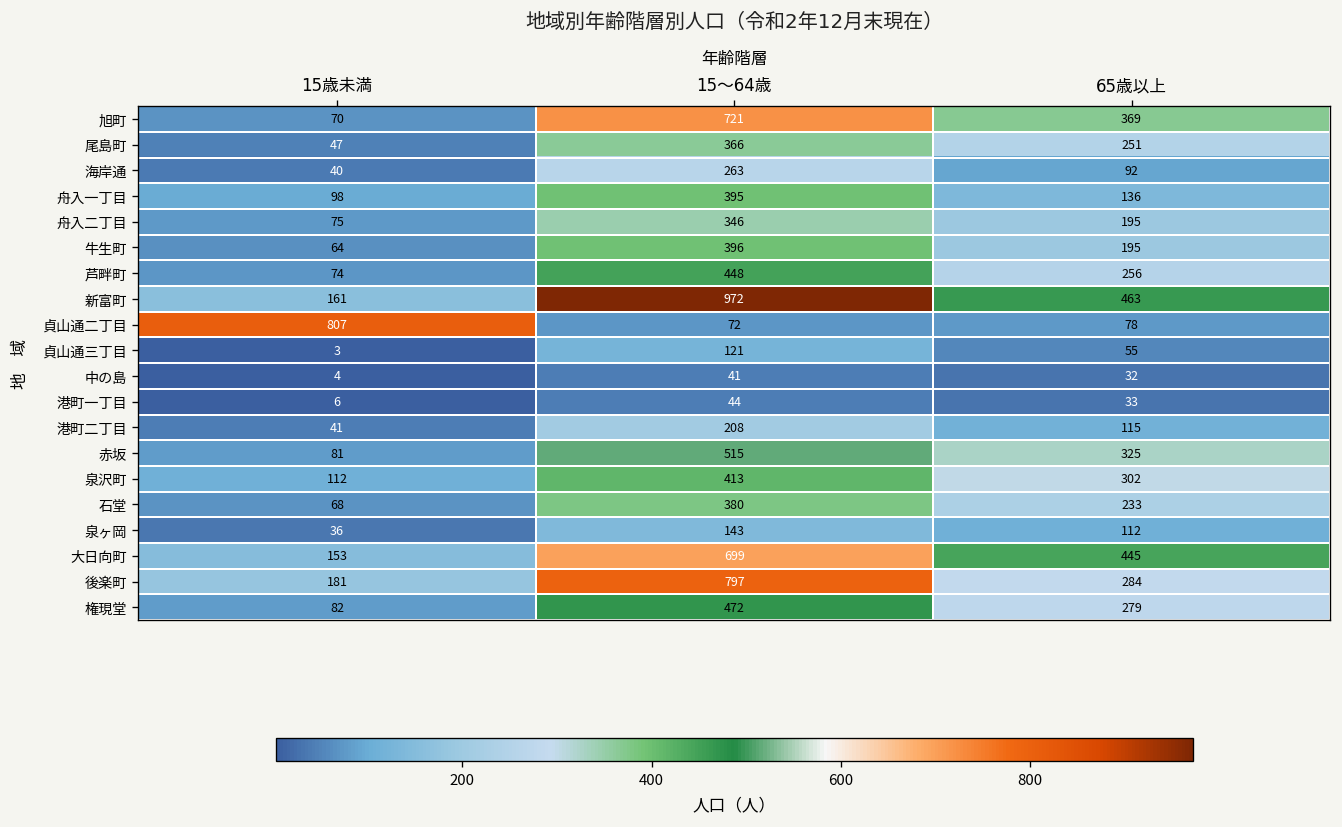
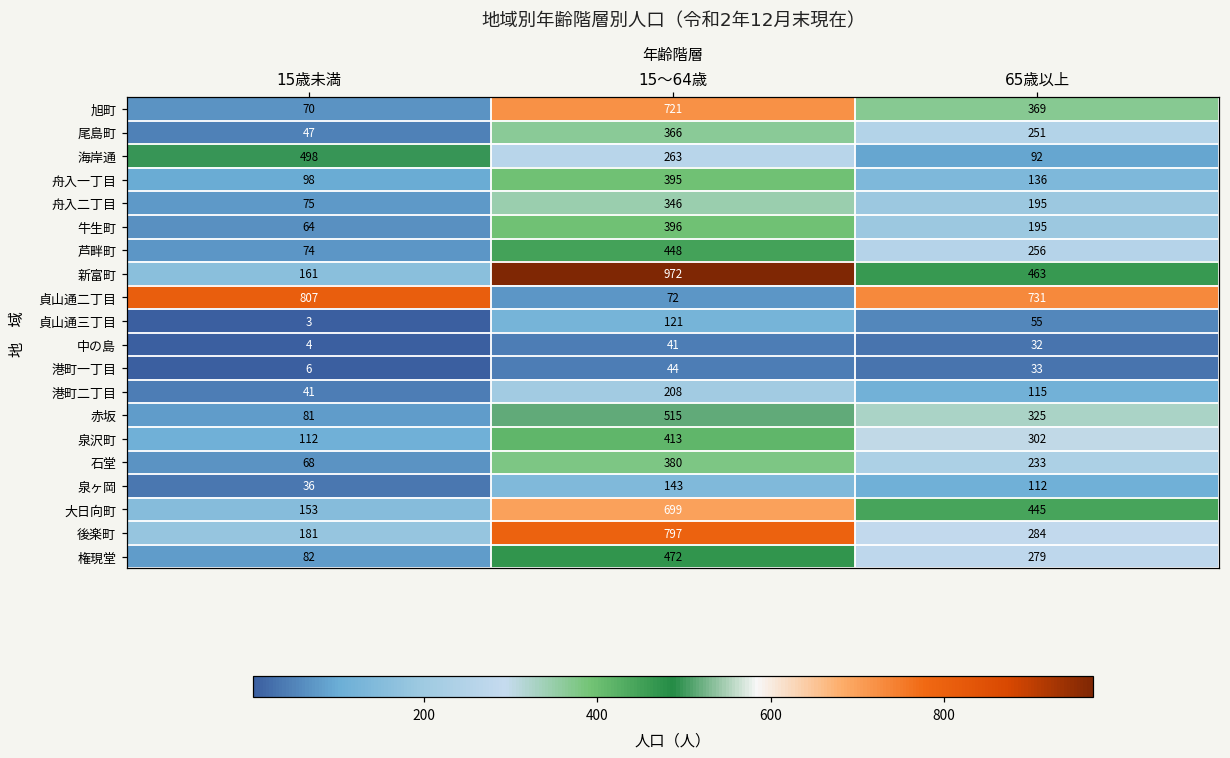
  {
    "旭町": {
      "15歳未満": 70,
      "15～64歳": 721,
      "65歳以上": 369
    },
    "尾島町": {
      "15歳未満": 47,
      "15～64歳": 366,
      "65歳以上": 251
    },
    "海岸通": {
-     "15歳未満": 40,
+     "15歳未満": 498,
      "15～64歳": 263,
      "65歳以上": 92
    },
    "舟入一丁目": {
      "15歳未満": 98,
      "15～64歳": 395,
      "65歳以上": 136
    },
    "舟入二丁目": {
      "15歳未満": 75,
      "15～64歳": 346,
      "65歳以上": 195
    },
    "牛生町": {
      "15歳未満": 64,
      "15～64歳": 396,
      "65歳以上": 195
    },
    "芦畔町": {
      "15歳未満": 74,
      "15～64歳": 448,
      "65歳以上": 256
    },
    "新富町": {
      "15歳未満": 161,
      "15～64歳": 972,
      "65歳以上": 463
    },
    "貞山通二丁目": {
      "15歳未満": 807,
      "15～64歳": 72,
-     "65歳以上": 78
+     "65歳以上": 731
    },
    "貞山通三丁目": {
      "15歳未満": 3,
      "15～64歳": 121,
      "65歳以上": 55
    },
    "中の島": {
      "15歳未満": 4,
      "15～64歳": 41,
      "65歳以上": 32
    },
    "港町一丁目": {
      "15歳未満": 6,
      "15～64歳": 44,
      "65歳以上": 33
    },
    "港町二丁目": {
      "15歳未満": 41,
      "15～64歳": 208,
      "65歳以上": 115
    },
    "赤坂": {
      "15歳未満": 81,
      "15～64歳": 515,
      "65歳以上": 325
    },
    "泉沢町": {
      "15歳未満": 112,
      "15～64歳": 413,
      "65歳以上": 302
    },
    "石堂": {
      "15歳未満": 68,
      "15～64歳": 380,
      "65歳以上": 233
    },
    "泉ヶ岡": {
      "15歳未満": 36,
      "15～64歳": 143,
      "65歳以上": 112
    },
    "大日向町": {
      "15歳未満": 153,
      "15～64歳": 699,
      "65歳以上": 445
    },
    "後楽町": {
      "15歳未満": 181,
      "15～64歳": 797,
      "65歳以上": 284
    },
    "権現堂": {
      "15歳未満": 82,
      "15～64歳": 472,
      "65歳以上": 279
    }
  }
